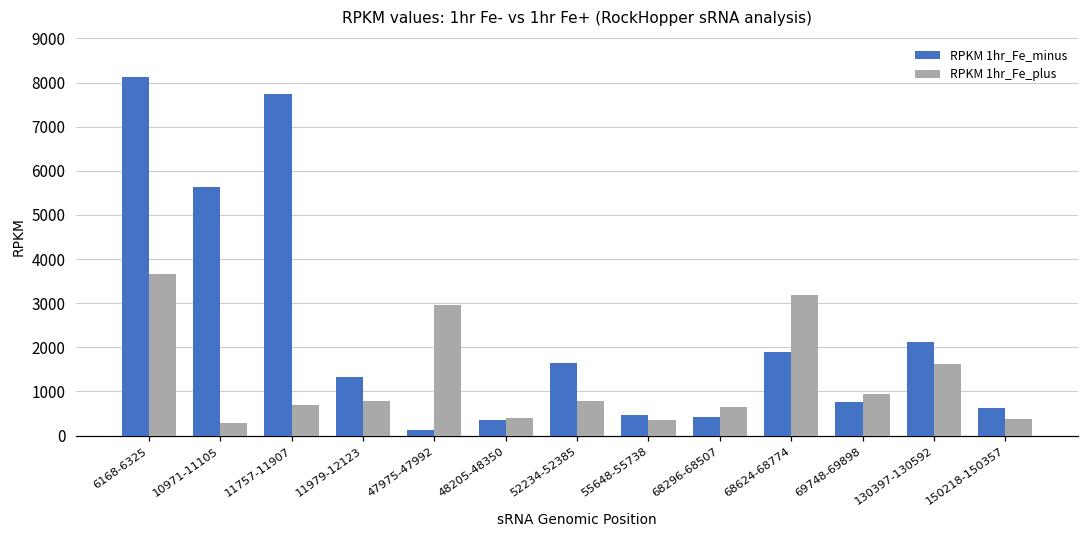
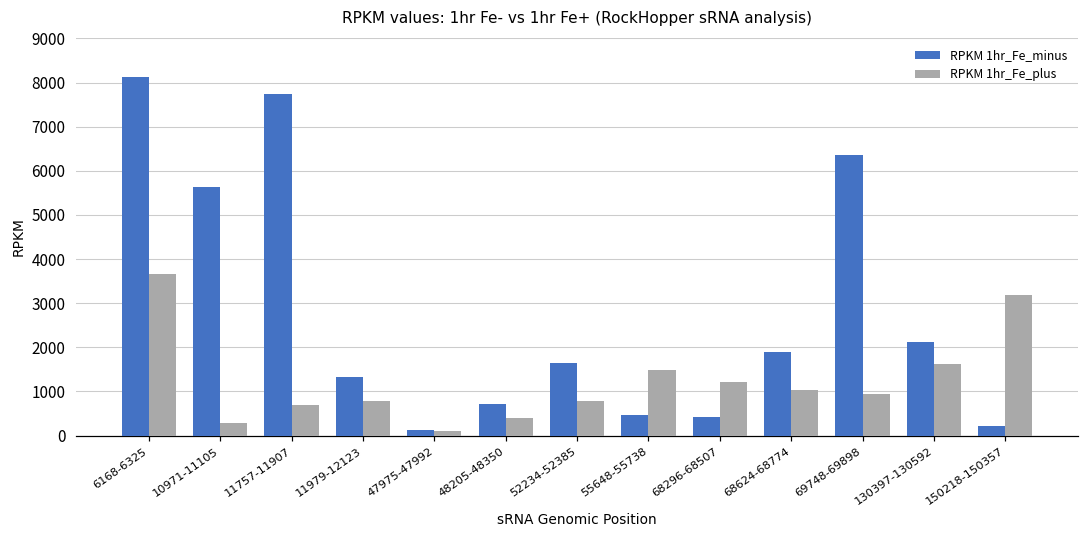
  {
    "RPKM 1hr_Fe_minus": {
      "6168-6325": 8100,
      "10971-11105": 5600,
      "11757-11907": 7700,
      "11979-12123": 1300,
      "47975-47992": 100,
-     "48205-48350": 300,
+     "48205-48350": 700,
      "52234-52385": 1600,
      "55648-55738": 500,
      "68296-68507": 400,
      "68624-68774": 1900,
-     "69748-69898": 800,
+     "69748-69898": 6400,
      "130397-130592": 2100,
-     "150218-150357": 600
+     "150218-150357": 200
    },
    "RPKM 1hr_Fe_plus": {
      "6168-6325": 3700,
      "10971-11105": 300,
      "11757-11907": 700,
      "11979-12123": 800,
-     "47975-47992": 3000,
+     "47975-47992": 100,
      "48205-48350": 400,
      "52234-52385": 800,
-     "55648-55738": 400,
-     "68296-68507": 600,
-     "68624-68774": 3200,
+     "55648-55738": 1500,
+     "68296-68507": 1200,
+     "68624-68774": 1000,
      "69748-69898": 900,
      "130397-130592": 1600,
-     "150218-150357": 400
+     "150218-150357": 3200
    }
  }
